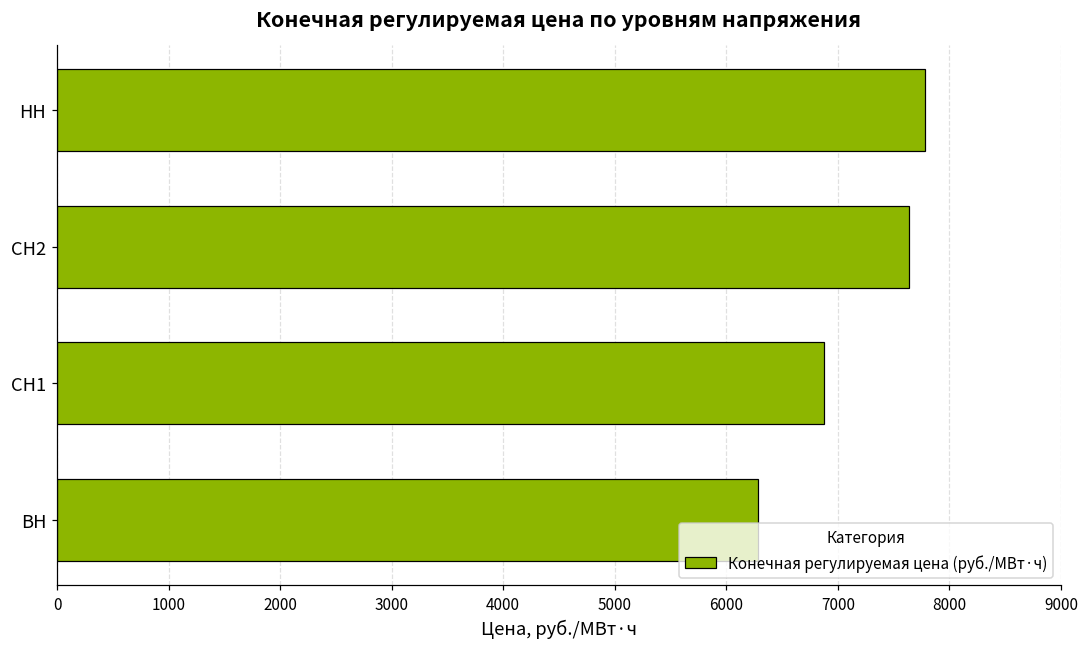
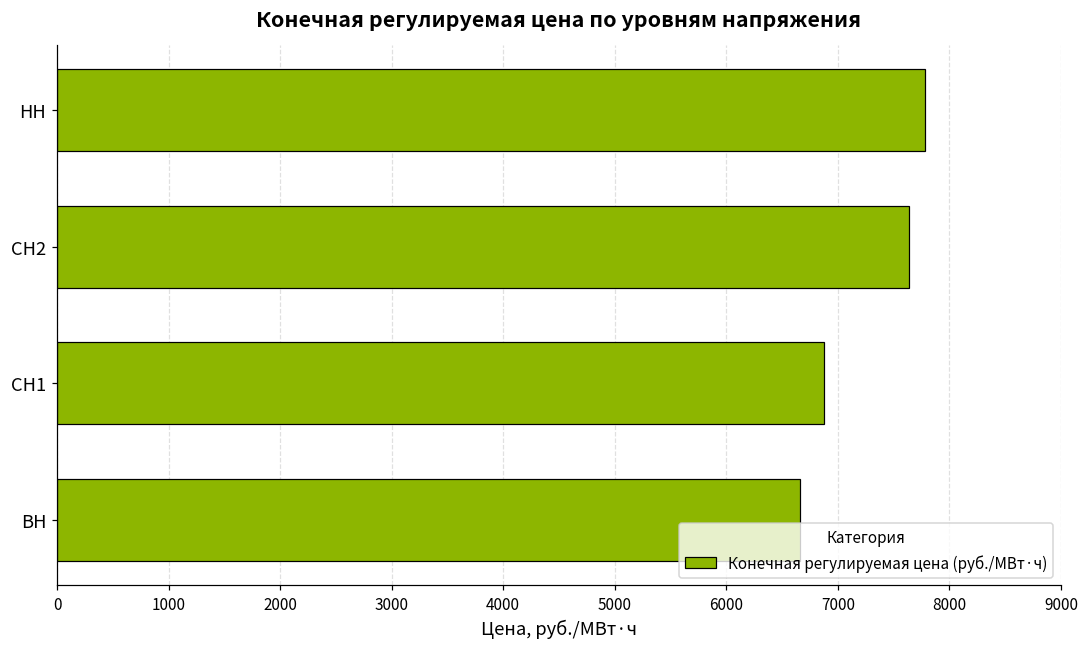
  {
    "НН": 7780,
    "СН2": 7640,
    "СН1": 6870,
-   "ВН": 6280
+   "ВН": 6660
  }
